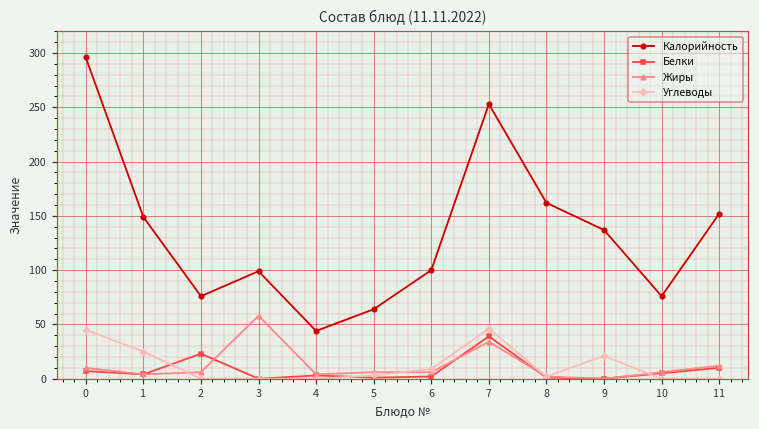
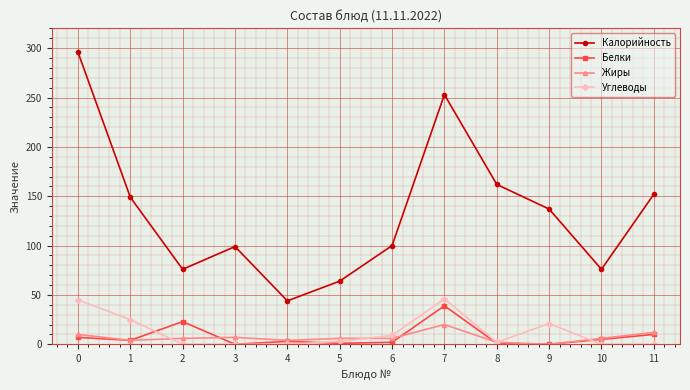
  {
    "Калорийность": {
      "0": 300,
      "1": 150,
      "2": 80,
      "3": 100,
      "4": 40,
      "5": 60,
      "6": 100,
      "7": 250,
      "8": 160,
      "9": 140,
      "10": 80,
      "11": 150
    },
    "Белки": {
      "0": 10,
      "2": 20,
      "6": 0,
      "7": 40
    },
    "Жиры": {
      "0": 10,
      "2": 10,
-     "3": 60,
+     "3": 10,
      "5": 10,
      "6": 10,
-     "7": 30
+     "7": 20
    },
    "Углеводы": {
      "0": 50,
      "1": 30,
      "2": 0,
      "4": 0,
      "6": 10,
      "7": 50,
      "9": 20,
      "10": 0,
      "11": 0
    }
  }
